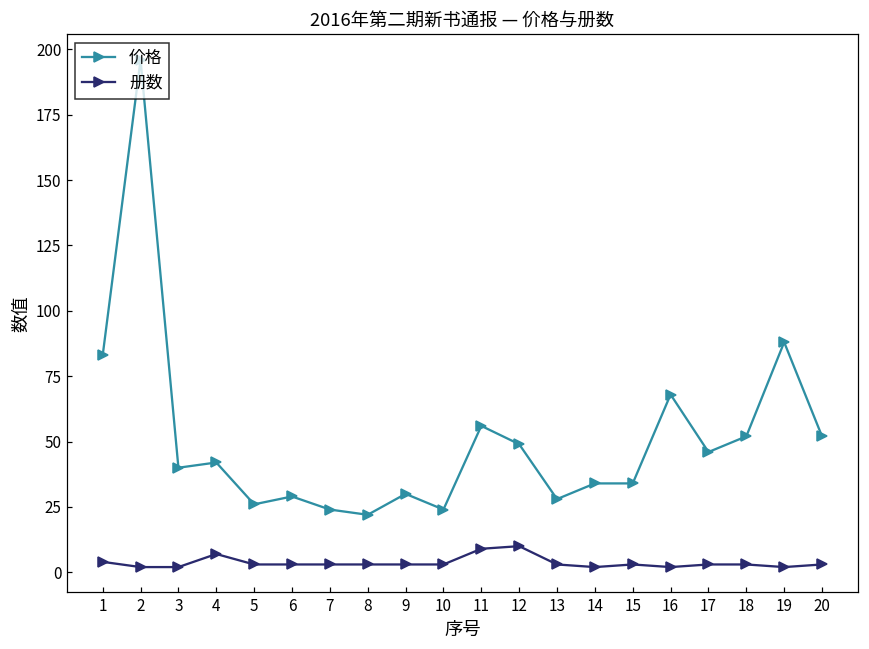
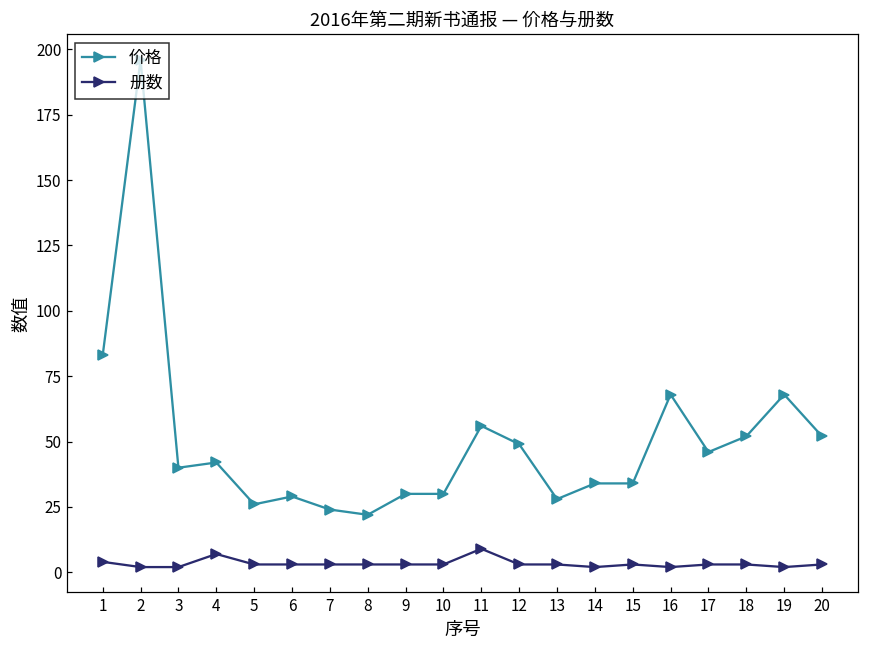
  {
    "价格": {
      "1": 83,
      "3": 40,
      "4": 42,
      "5": 26,
      "6": 29,
      "7": 24,
      "8": 22,
      "9": 30,
-     "10": 24,
+     "10": 30,
      "11": 56,
      "12": 49,
      "13": 28,
      "14": 34,
      "15": 34,
      "16": 68,
      "17": 46,
      "18": 52,
-     "19": 88,
+     "19": 68,
      "20": 52
    },
    "册数": {
      "1": 4,
      "2": 2,
      "3": 2,
      "4": 7,
      "5": 3,
      "6": 3,
      "7": 3,
      "8": 3,
      "9": 3,
      "10": 3,
      "11": 9,
-     "12": 10,
+     "12": 3,
      "13": 3,
      "14": 2,
      "15": 3,
      "16": 2,
      "17": 3,
      "18": 3,
      "19": 2,
      "20": 3
    }
  }
